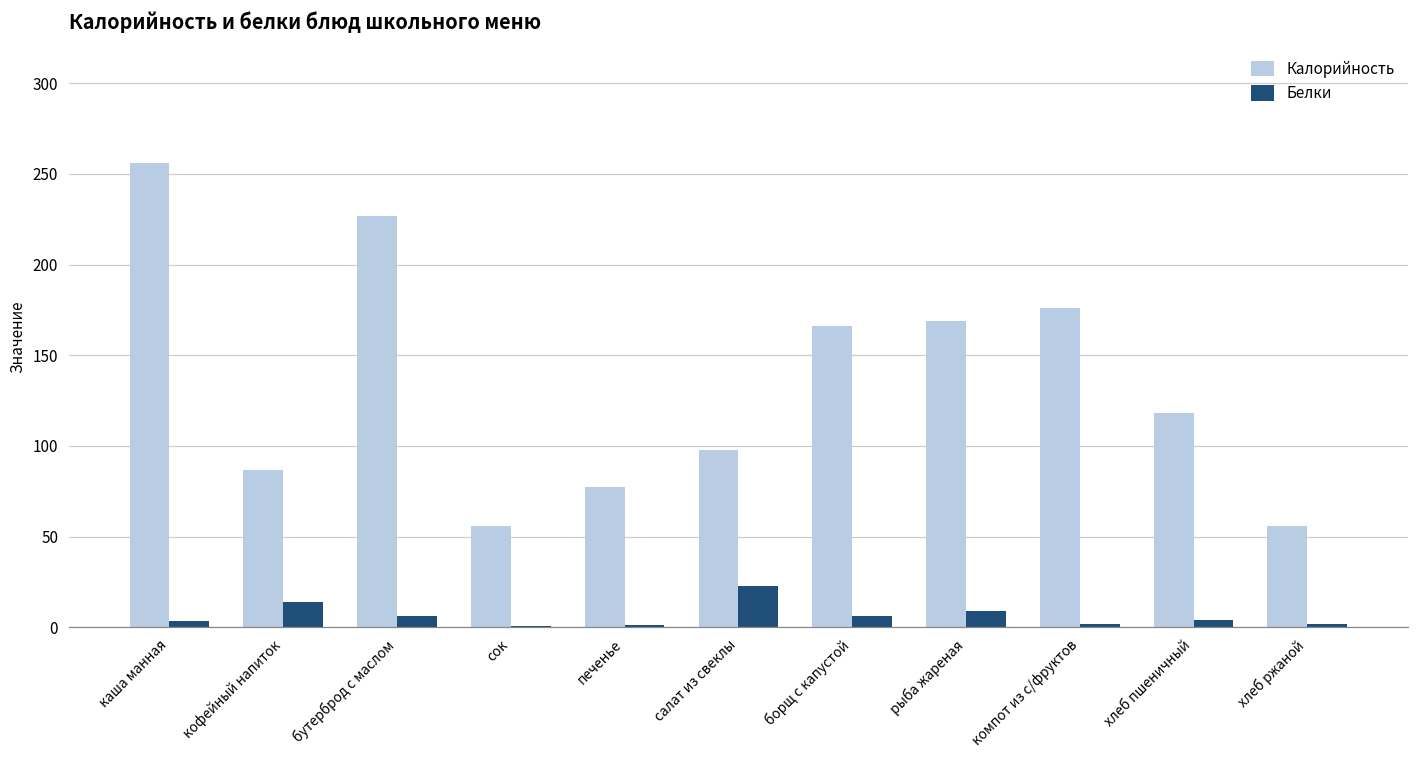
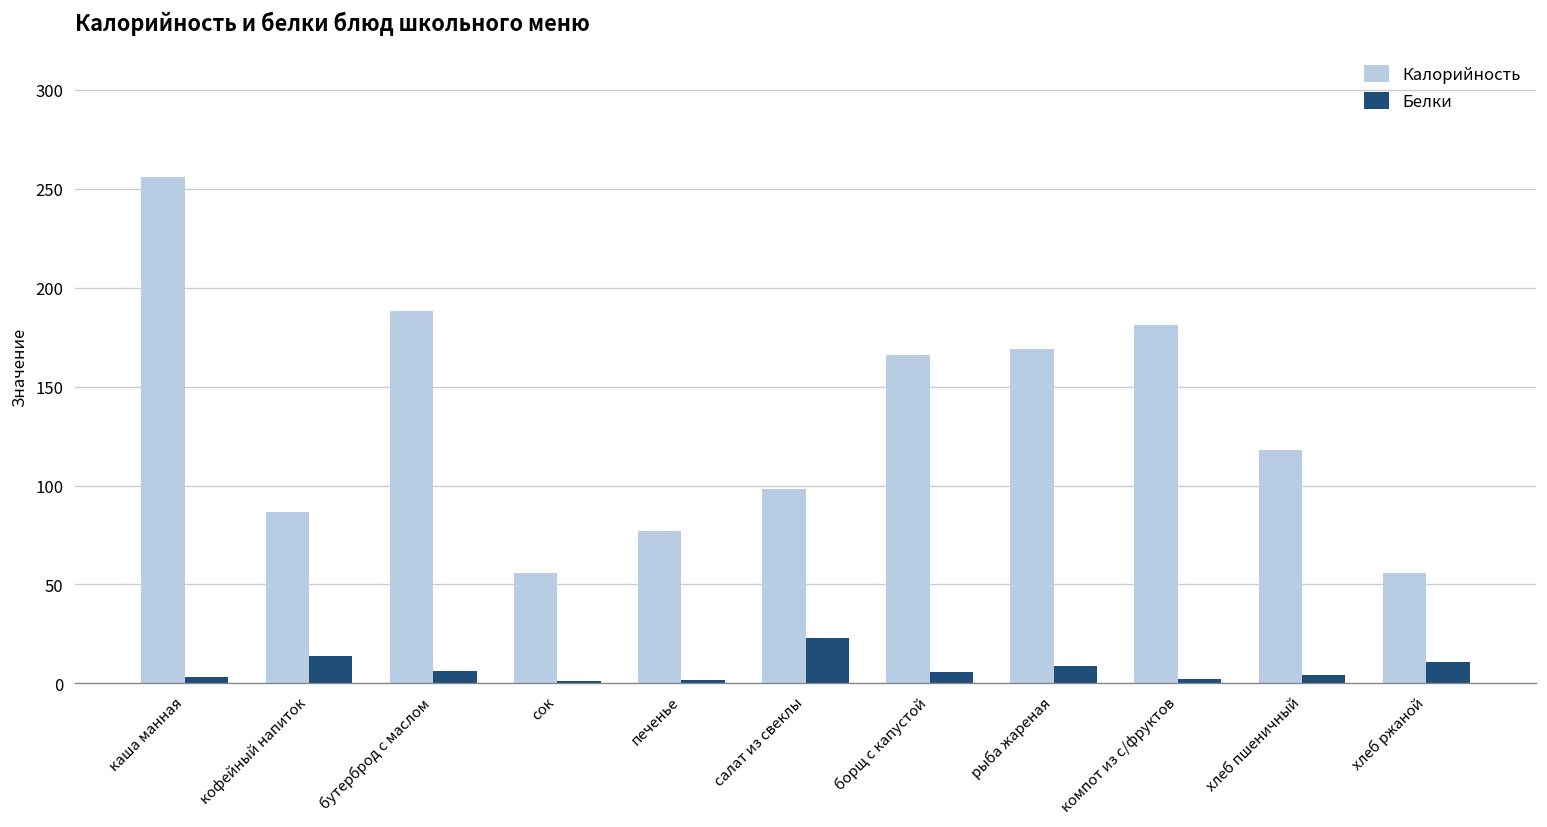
  {
    "Калорийность": {
      "каша манная": 256,
      "кофейный напиток": 87,
-     "бутерброд с маслом": 227,
+     "бутерброд с маслом": 188,
      "сок": 56,
      "печенье": 77,
      "салат из свеклы": 98,
      "борщ с капустой": 166,
      "рыба жареная": 169,
-     "компот из с/фруктов": 176,
+     "компот из с/фруктов": 181,
      "хлеб пшеничный": 118,
      "хлеб ржаной": 56
    },
    "Белки": {
      "каша манная": 3,
      "кофейный напиток": 14,
      "бутерброд с маслом": 6,
      "салат из свеклы": 23,
      "борщ с капустой": 6,
      "рыба жареная": 9,
      "компот из с/фруктов": 2,
      "хлеб пшеничный": 4,
-     "хлеб ржаной": 2
+     "хлеб ржаной": 11
    }
  }
